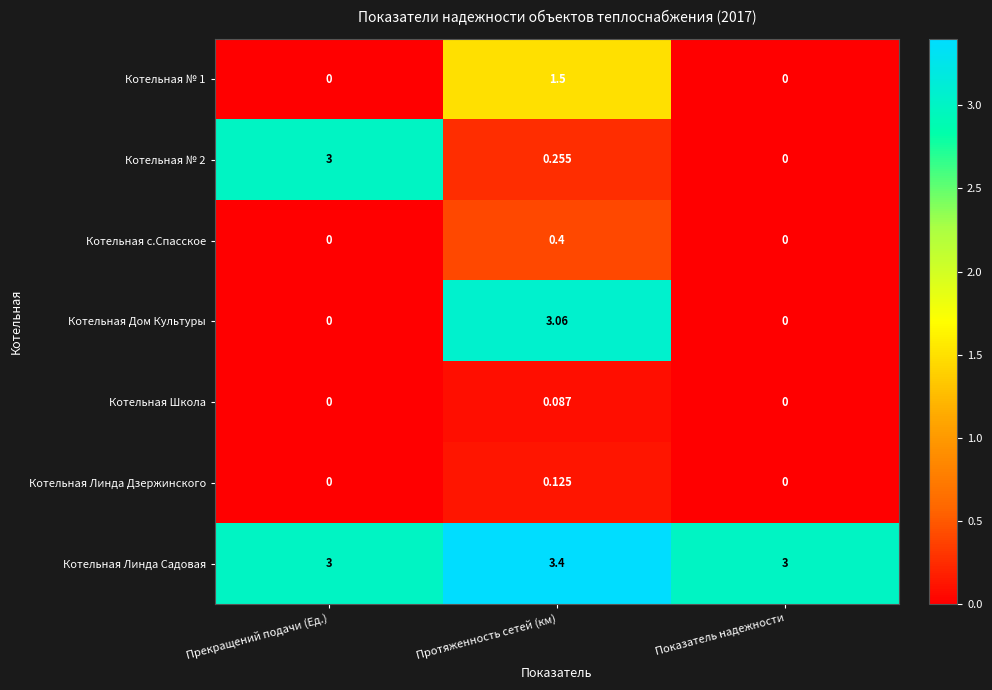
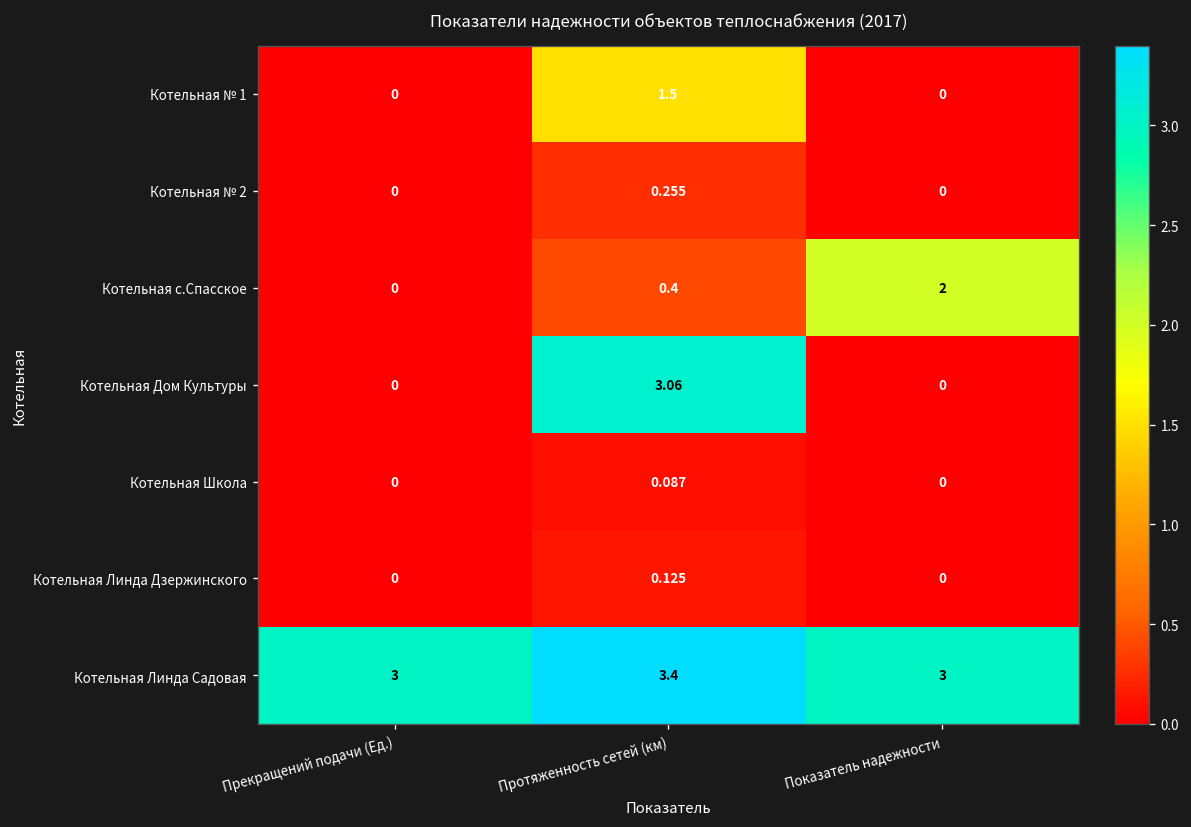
  {
    "Котельная № 1": {
      "Прекращений подачи (Ед.)": 0,
      "Протяженность сетей (км)": 1.5,
      "Показатель надежности": 0
    },
    "Котельная № 2": {
-     "Прекращений подачи (Ед.)": 3,
+     "Прекращений подачи (Ед.)": 0,
      "Протяженность сетей (км)": 0.255,
      "Показатель надежности": 0
    },
    "Котельная с.Спасское": {
      "Прекращений подачи (Ед.)": 0,
      "Протяженность сетей (км)": 0.4,
-     "Показатель надежности": 0
+     "Показатель надежности": 2
    },
    "Котельная Дом Культуры": {
      "Прекращений подачи (Ед.)": 0,
      "Протяженность сетей (км)": 3.06,
      "Показатель надежности": 0
    },
    "Котельная Школа": {
      "Прекращений подачи (Ед.)": 0,
      "Протяженность сетей (км)": 0.087,
      "Показатель надежности": 0
    },
    "Котельная Линда Дзержинского": {
      "Прекращений подачи (Ед.)": 0,
      "Протяженность сетей (км)": 0.125,
      "Показатель надежности": 0
    },
    "Котельная Линда Садовая": {
      "Прекращений подачи (Ед.)": 3,
      "Протяженность сетей (км)": 3.4,
      "Показатель надежности": 3
    }
  }
